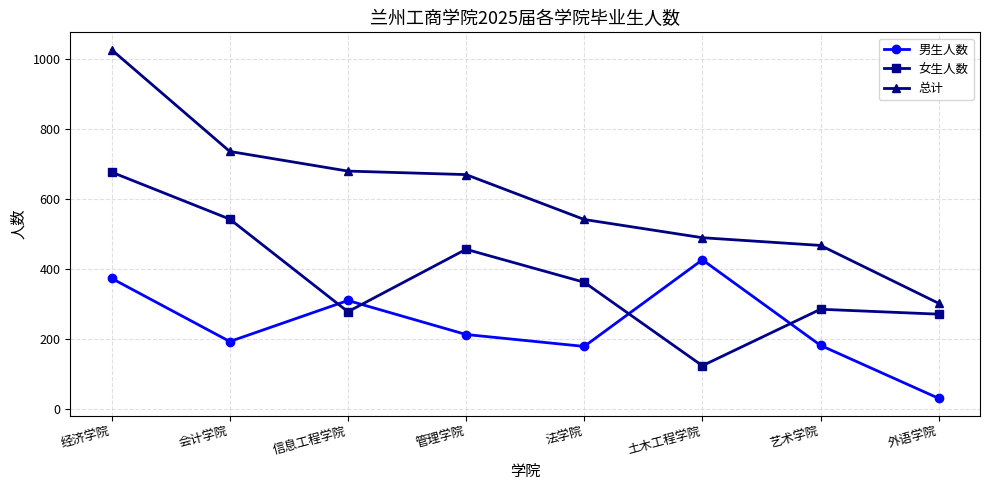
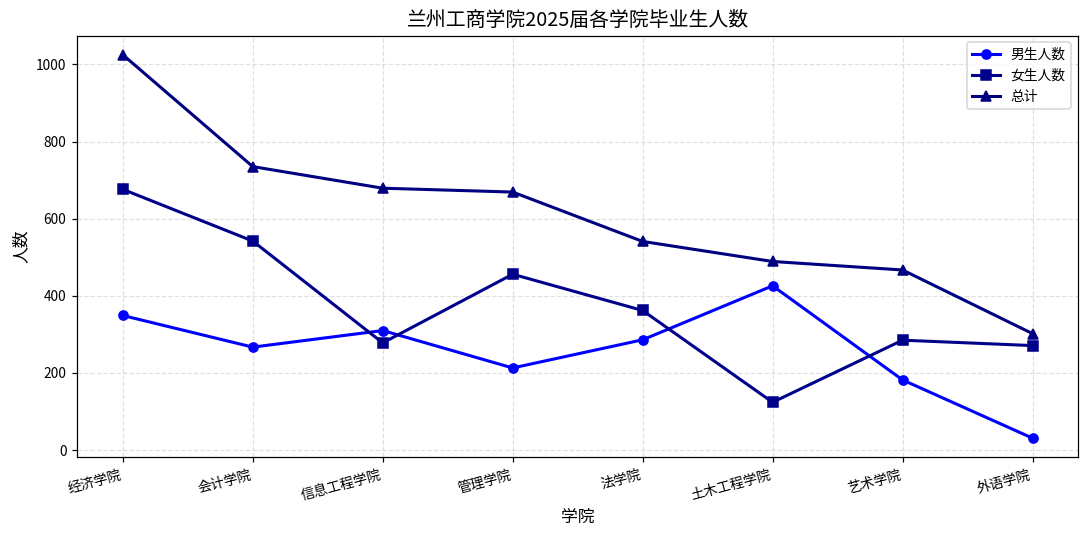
  {
    "男生人数": {
-     "经济学院": 370,
-     "会计学院": 190,
+     "经济学院": 350,
+     "会计学院": 270,
      "信息工程学院": 310,
      "管理学院": 210,
-     "法学院": 180,
+     "法学院": 290,
      "土木工程学院": 430,
      "艺术学院": 180,
      "外语学院": 30
    }
  }
